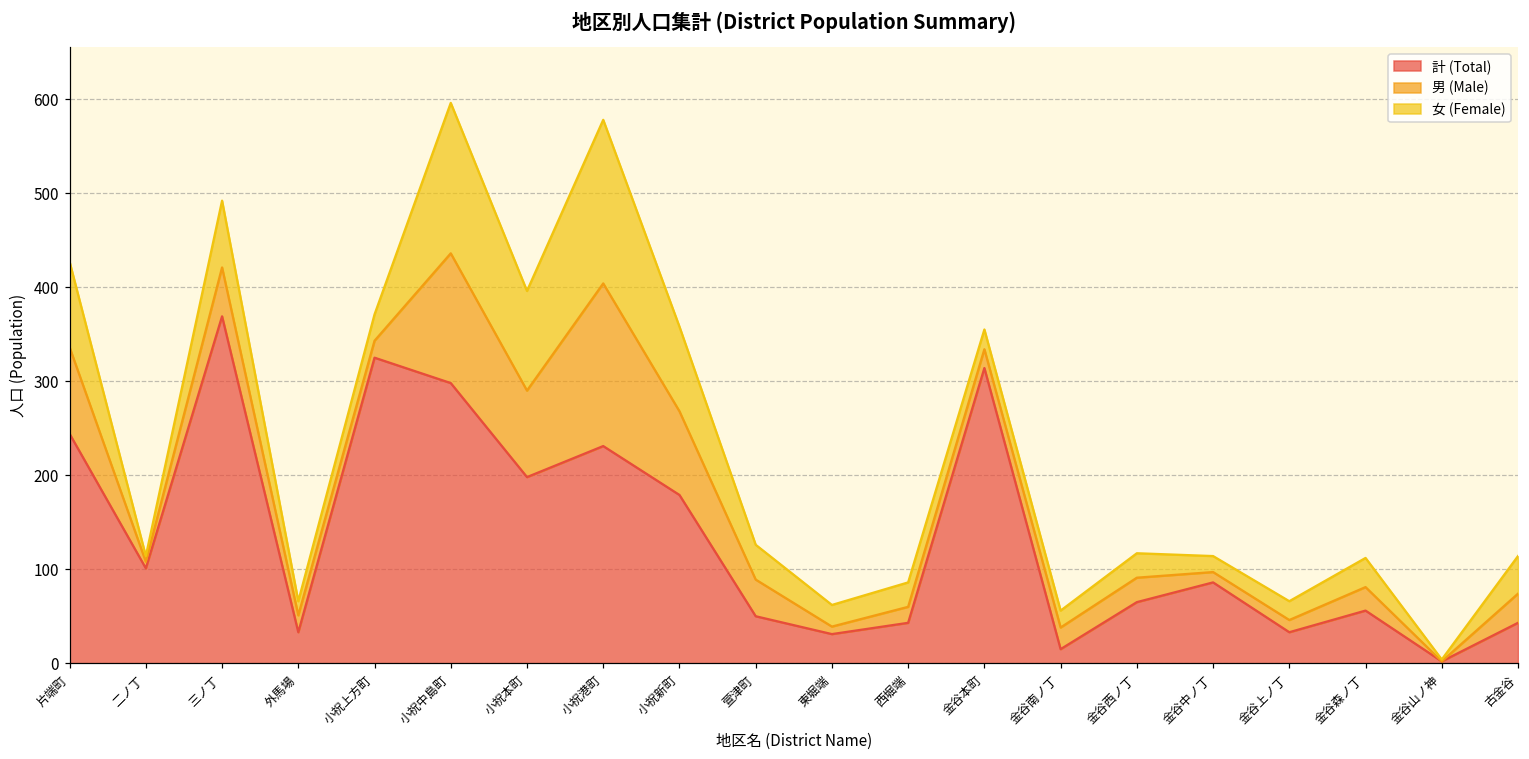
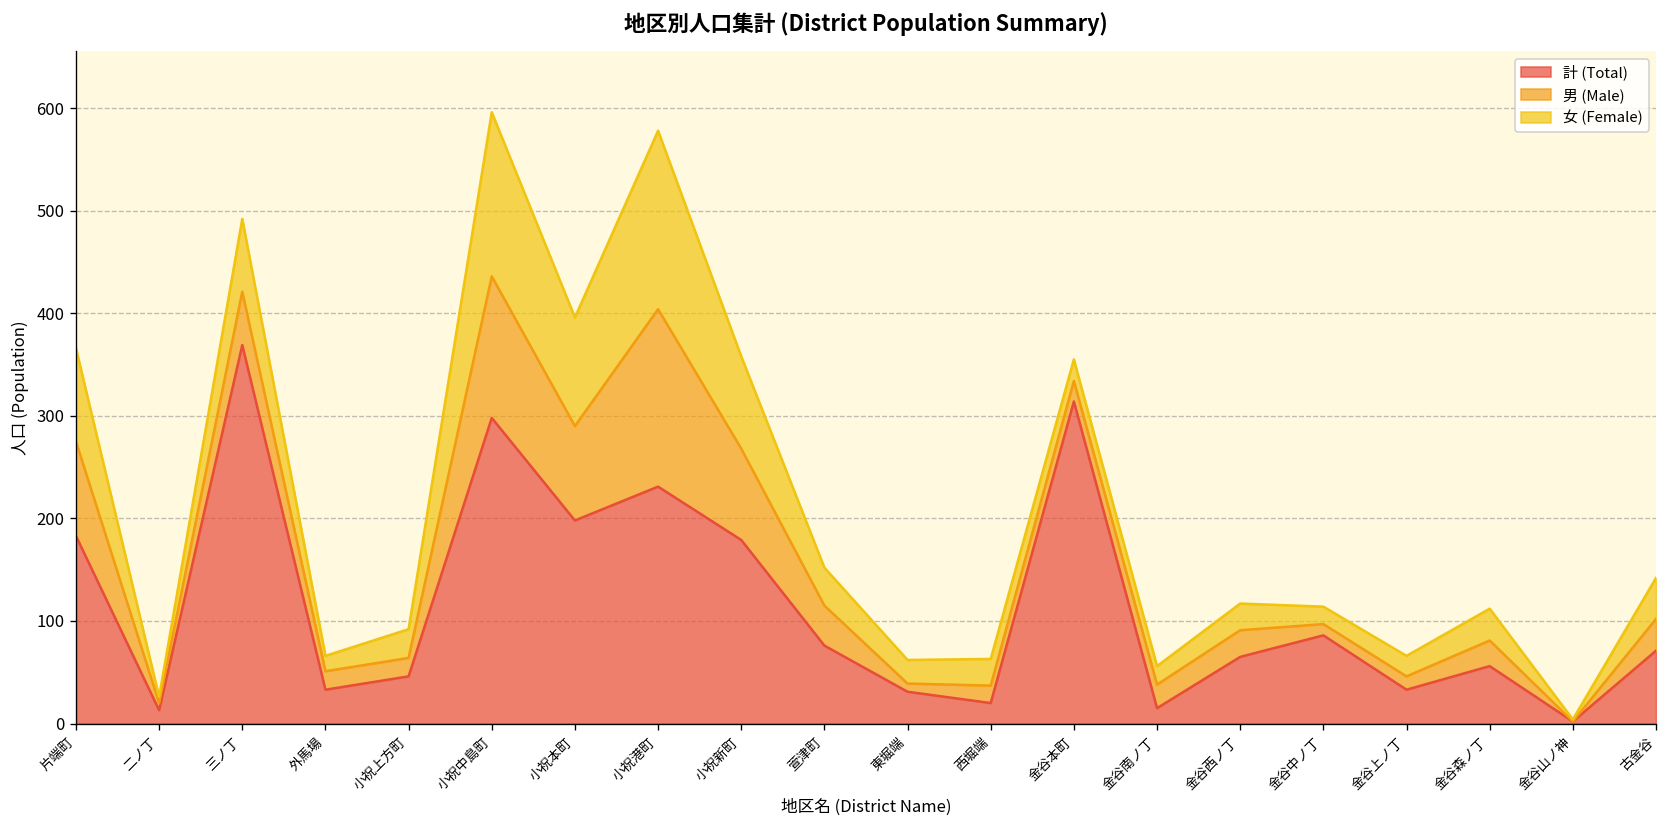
  {
    "計 (Total)": {
-     "片端町": 240,
-     "二ノ丁": 100,
+     "片端町": 180,
+     "二ノ丁": 10,
      "三ノ丁": 370,
      "外馬場": 30,
-     "小祝上方町": 330,
+     "小祝上方町": 50,
      "小祝中島町": 300,
      "小祝本町": 200,
      "小祝港町": 230,
      "小祝新町": 180,
-     "萱津町": 50,
+     "萱津町": 80,
      "東堀端": 30,
-     "西堀端": 40,
+     "西堀端": 20,
      "金谷本町": 310,
      "金谷南ノ丁": 20,
      "金谷西ノ丁": 70,
      "金谷中ノ丁": 90,
      "金谷上ノ丁": 30,
      "金谷森ノ丁": 60,
-     "古金谷": 40
+     "古金谷": 70
    }
  }
